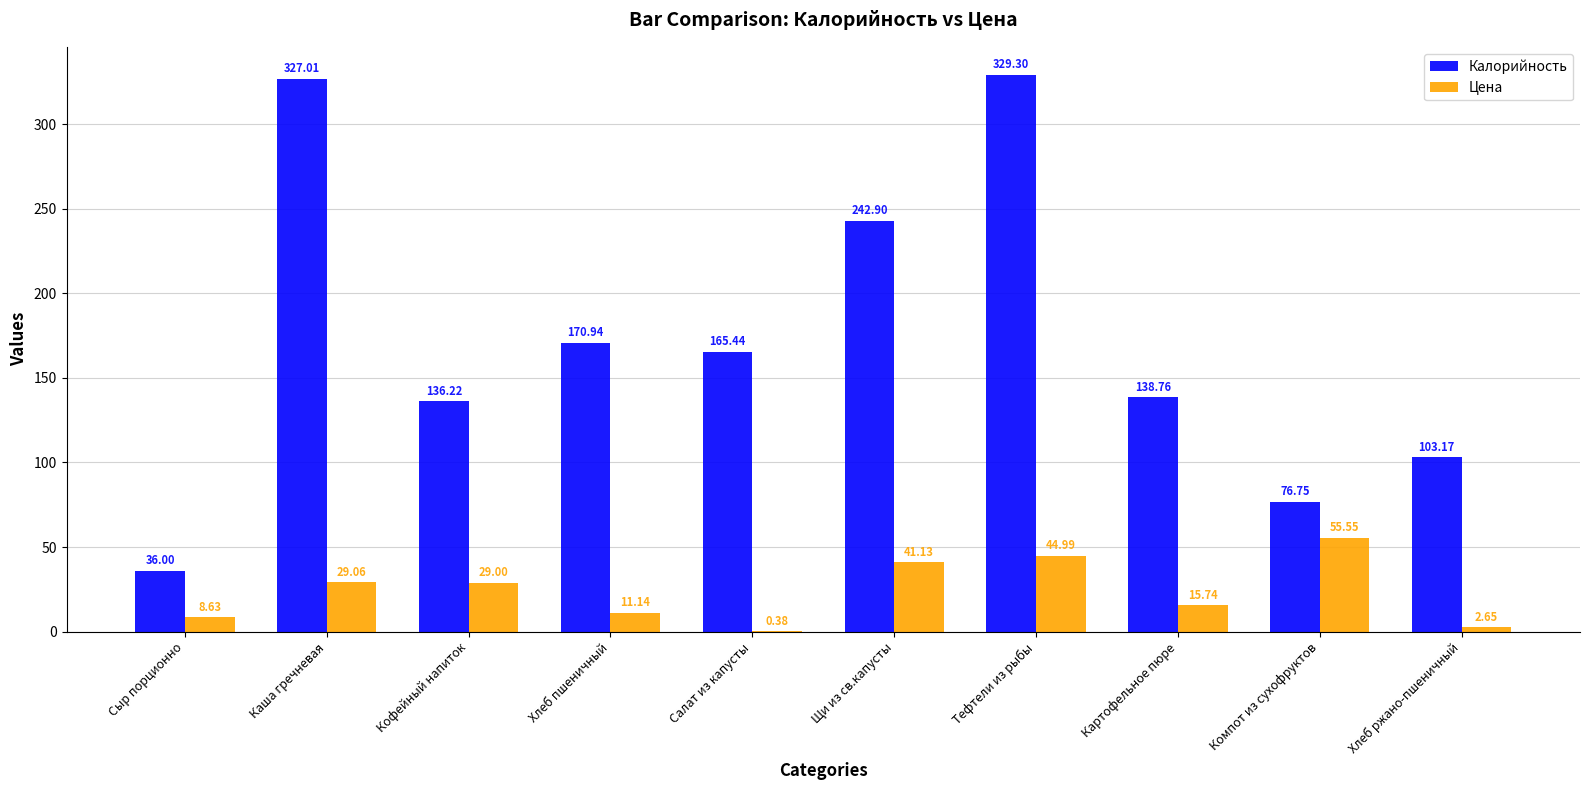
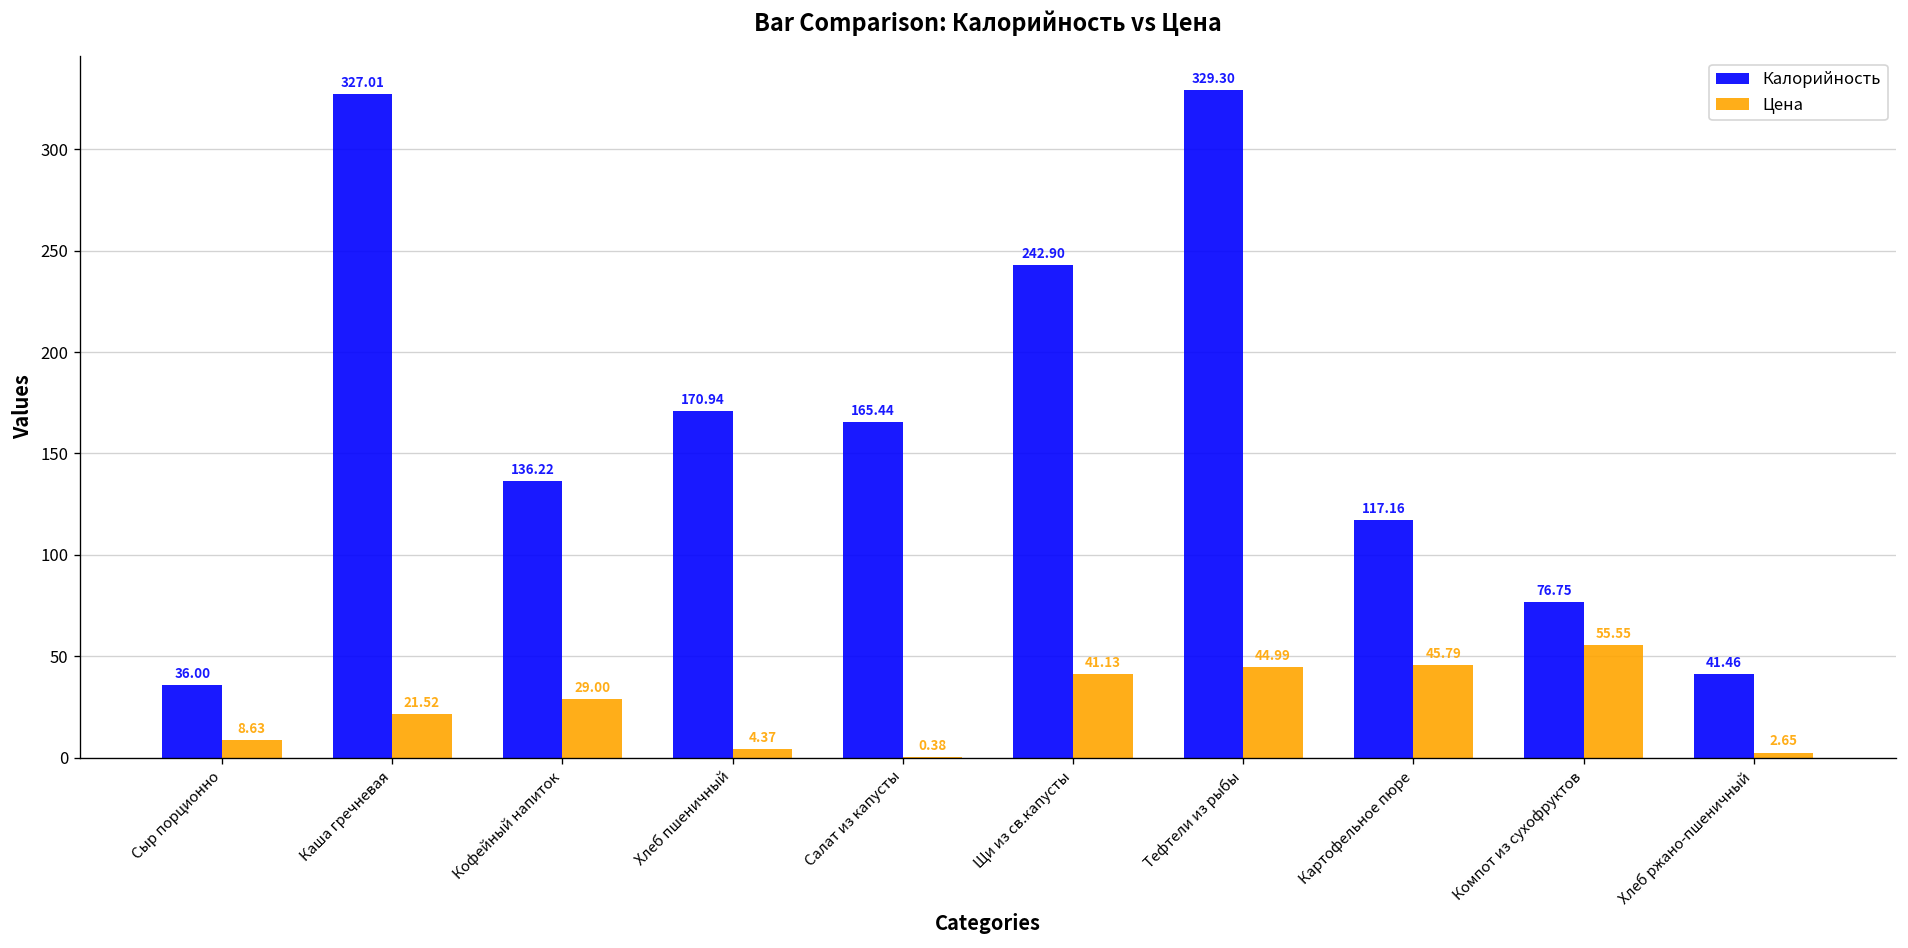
  {
    "Калорийность": {
      "Сыр порционно": 36.00,
      "Каша гречневая": 327.01,
      "Кофейный напиток": 136.22,
      "Хлеб пшеничный": 170.94,
      "Салат из капусты": 165.44,
      "Щи из св.капусты": 242.90,
      "Тефтели из рыбы": 329.30,
-     "Картофельное пюре": 138.76,
+     "Картофельное пюре": 117.16,
      "Компот из сухофруктов": 76.75,
-     "Хлеб ржано-пшеничный": 103.17
+     "Хлеб ржано-пшеничный": 41.46
    },
    "Цена": {
      "Сыр порционно": 8.63,
-     "Каша гречневая": 29.06,
+     "Каша гречневая": 21.52,
      "Кофейный напиток": 29.00,
-     "Хлеб пшеничный": 11.14,
+     "Хлеб пшеничный": 4.37,
      "Салат из капусты": 0.38,
      "Щи из св.капусты": 41.13,
      "Тефтели из рыбы": 44.99,
-     "Картофельное пюре": 15.74,
+     "Картофельное пюре": 45.79,
      "Компот из сухофруктов": 55.55,
      "Хлеб ржано-пшеничный": 2.65
    }
  }
